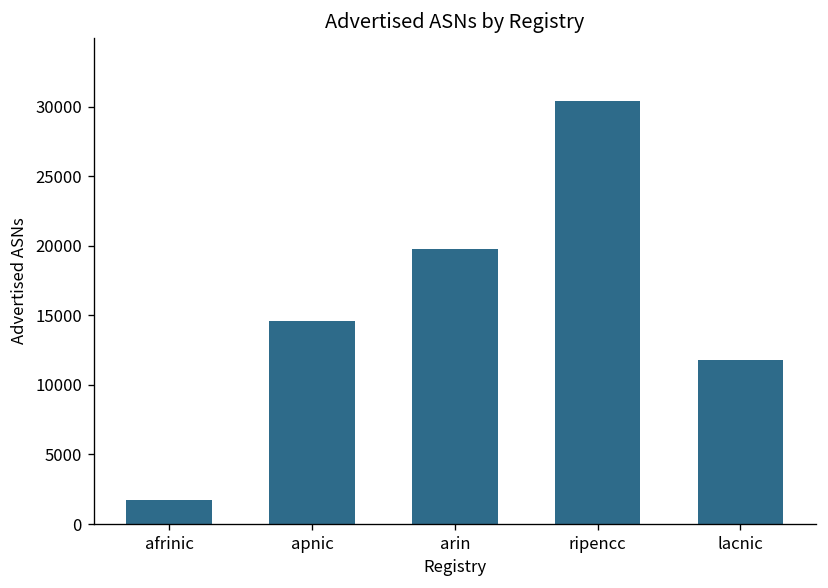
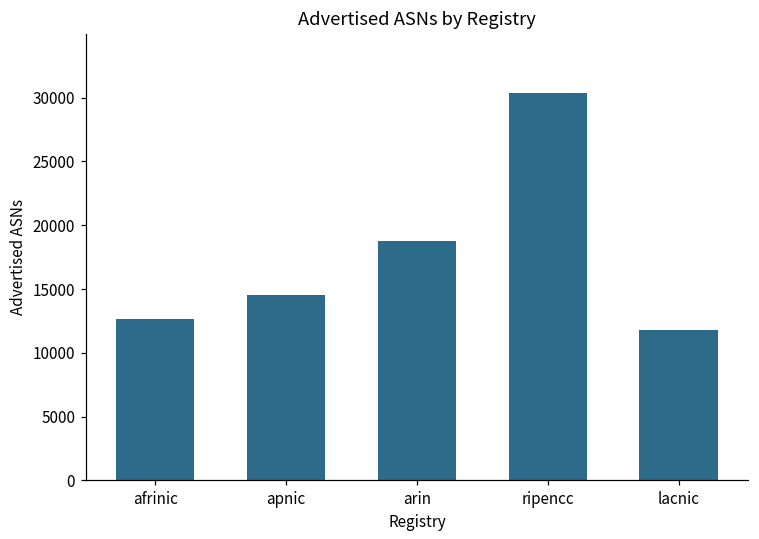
  {
-   "afrinic": 1700,
+   "afrinic": 12700,
    "apnic": 14600,
-   "arin": 19700,
+   "arin": 18800,
    "ripencc": 30400,
    "lacnic": 11800
  }
